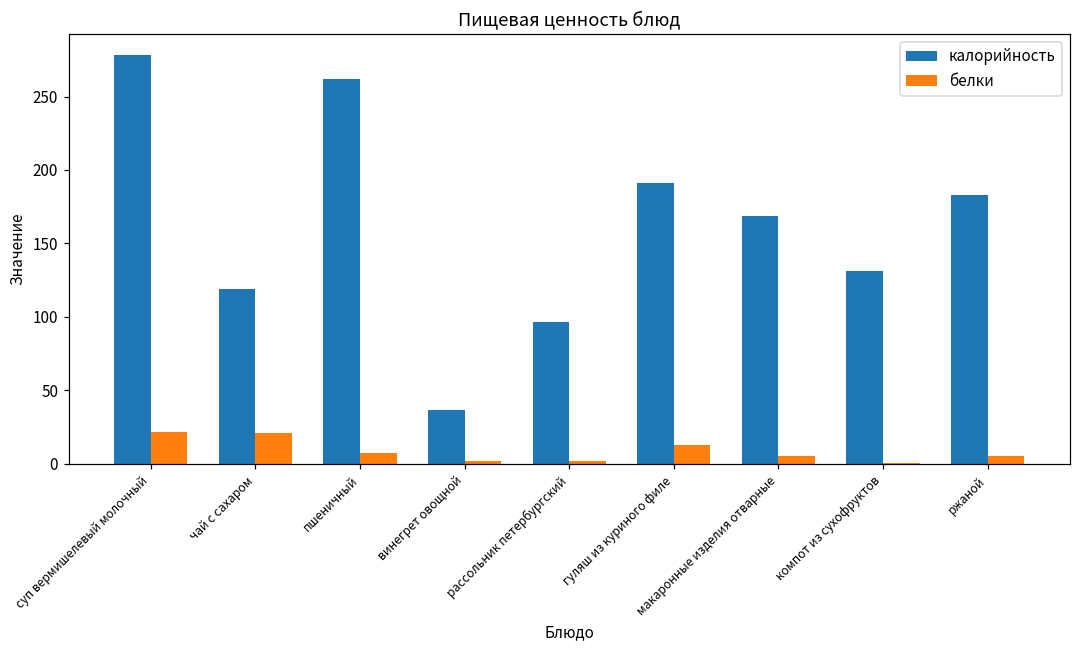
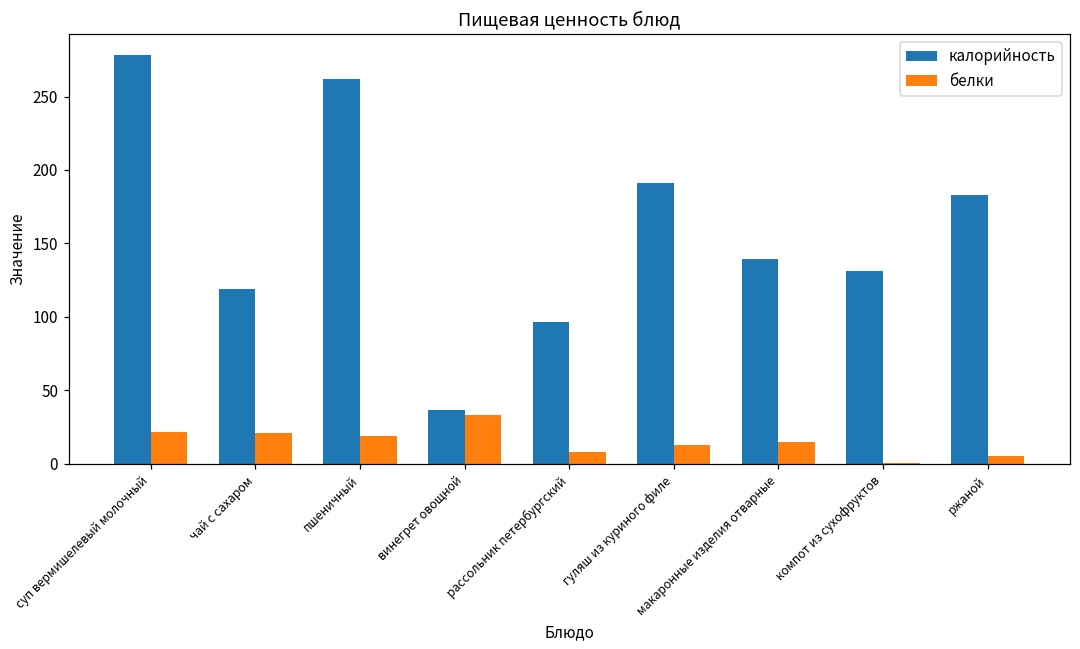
  {
    "калорийность": {
      "суп вермишелевый молочный": 278,
      "чай с сахаром": 119,
      "пшеничный": 262,
      "винегрет овощной": 36,
      "рассольник петербургский": 97,
      "гуляш из куриного филе": 191,
-     "макаронные изделия отварные": 168,
+     "макаронные изделия отварные": 139,
      "компот из сухофруктов": 131,
      "ржаной": 183
    },
    "белки": {
      "суп вермишелевый молочный": 22,
      "чай с сахаром": 21,
-     "пшеничный": 8,
-     "винегрет овощной": 2,
-     "рассольник петербургский": 2,
+     "пшеничный": 19,
+     "винегрет овощной": 33,
+     "рассольник петербургский": 8,
      "гуляш из куриного филе": 13,
-     "макаронные изделия отварные": 6,
+     "макаронные изделия отварные": 15,
      "ржаной": 5
    }
  }
